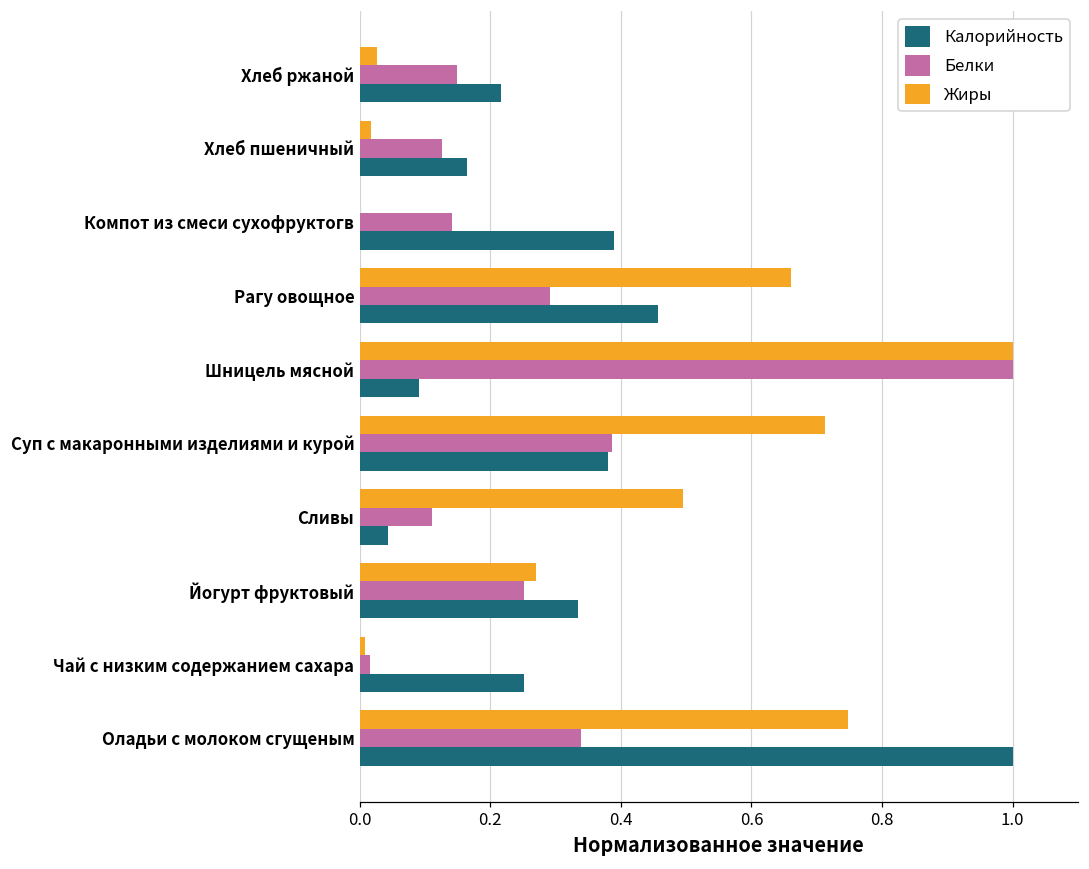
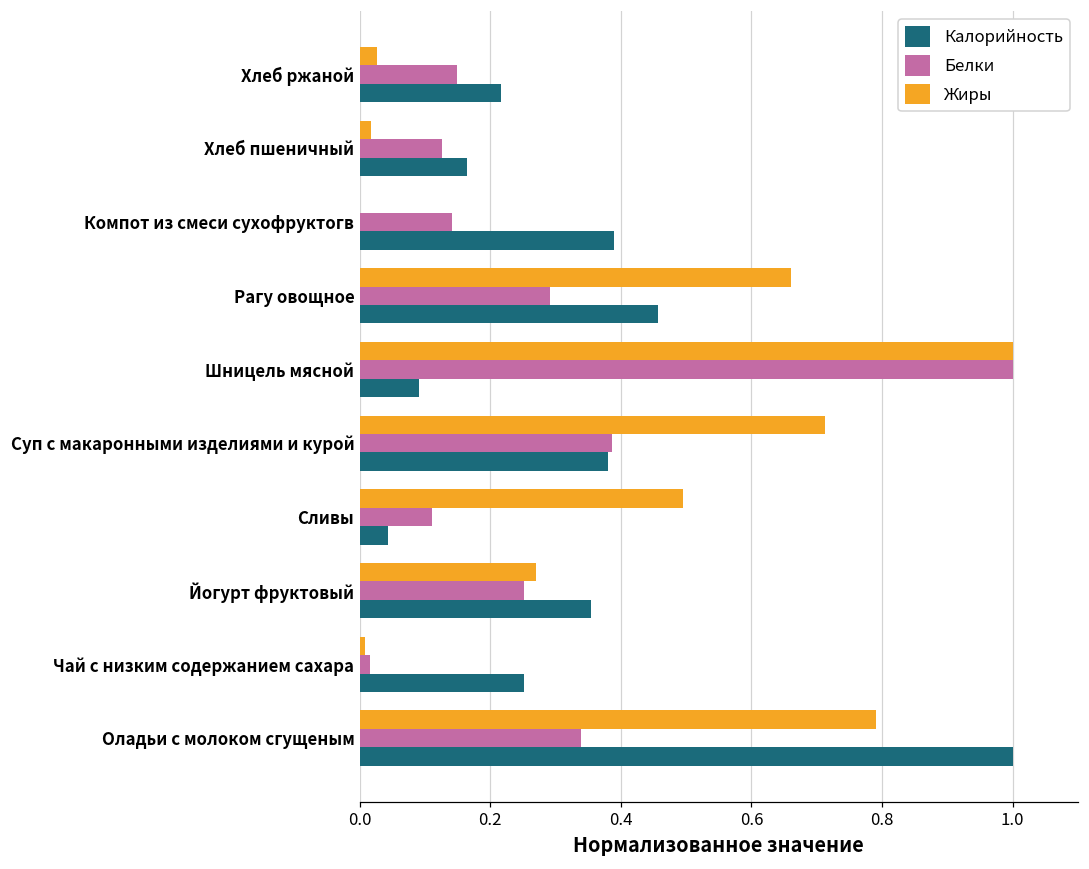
  {
    "Калорийность": {
      "Хлеб ржаной": 0.22,
      "Хлеб пшеничный": 0.16,
      "Компот из смеси сухофруктогв": 0.39,
      "Рагу овощное": 0.46,
      "Шницель мясной": 0.09,
      "Суп с макаронными изделиями и курой": 0.38,
      "Сливы": 0.04,
-     "Йогурт фруктовый": 0.33,
+     "Йогурт фруктовый": 0.35,
      "Чай с низким содержанием сахара": 0.25,
      "Оладьи с молоком сгущеным": 1.00
    },
    "Белки": {
      "Хлеб ржаной": 0.15,
      "Хлеб пшеничный": 0.13,
      "Компот из смеси сухофруктогв": 0.14,
      "Рагу овощное": 0.29,
      "Шницель мясной": 1.00,
      "Суп с макаронными изделиями и курой": 0.39,
      "Сливы": 0.11,
      "Йогурт фруктовый": 0.25,
      "Чай с низким содержанием сахара": 0.02,
      "Оладьи с молоком сгущеным": 0.34
    },
    "Жиры": {
      "Хлеб ржаной": 0.03,
      "Хлеб пшеничный": 0.02,
      "Компот из смеси сухофруктогв": 0.00,
      "Рагу овощное": 0.66,
      "Шницель мясной": 1.00,
      "Суп с макаронными изделиями и курой": 0.71,
      "Сливы": 0.50,
      "Йогурт фруктовый": 0.27,
      "Чай с низким содержанием сахара": 0.01,
-     "Оладьи с молоком сгущеным": 0.75
+     "Оладьи с молоком сгущеным": 0.79
    }
  }
